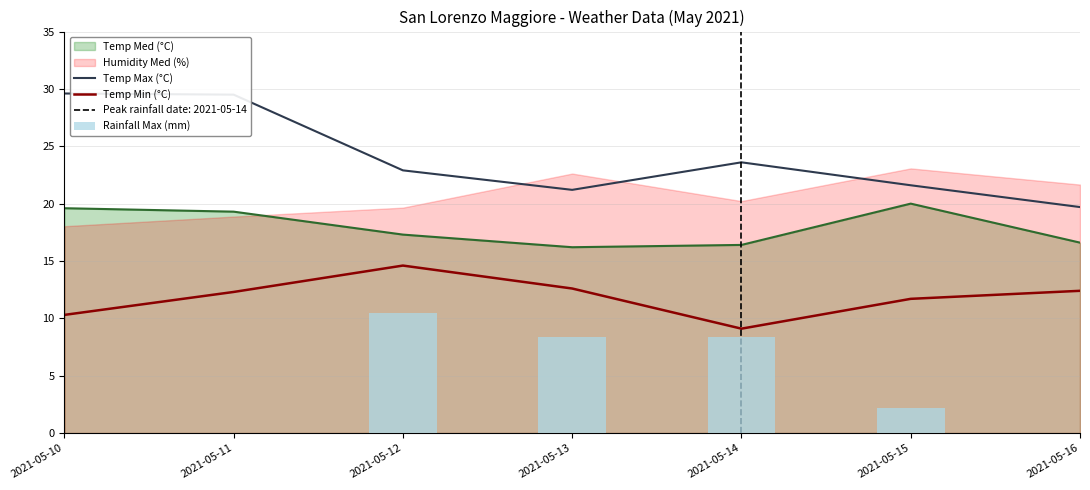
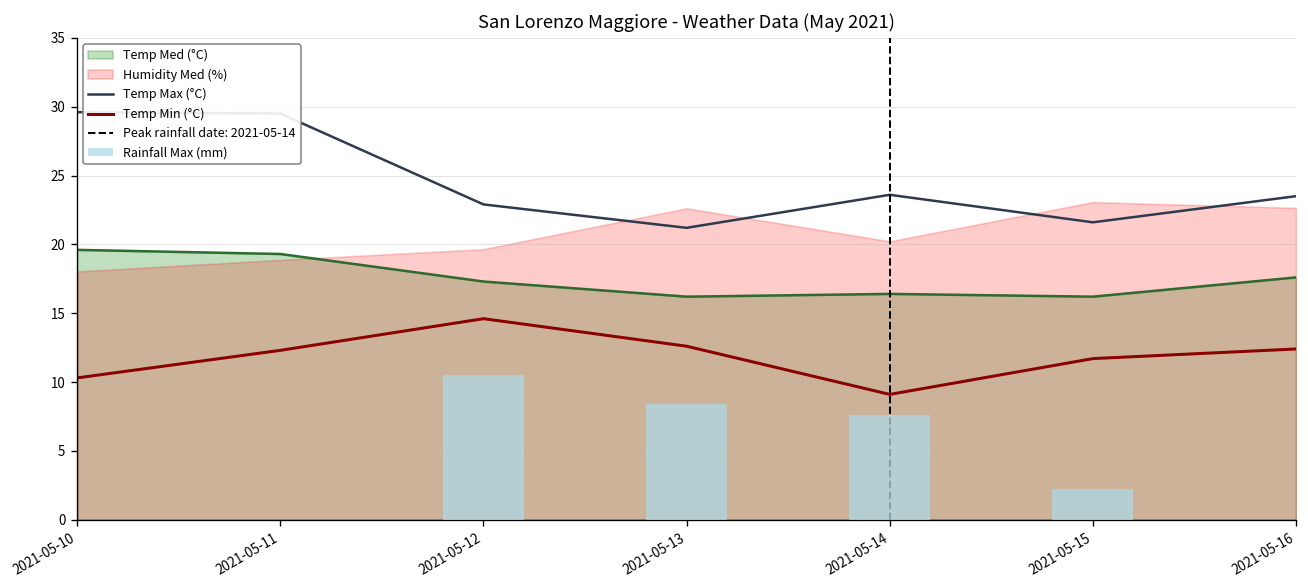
  {
    "Rainfall Max (mm)": {
      "2021-05-10": 0.0,
      "2021-05-11": 0.0,
      "2021-05-12": 10.5,
      "2021-05-13": 8.4,
-     "2021-05-14": 8.4,
+     "2021-05-14": 7.6,
      "2021-05-15": 2.2,
      "2021-05-16": 0.0
    },
    "Temp Med (°C)": {
      "2021-05-10": 19.6,
      "2021-05-11": 19.3,
      "2021-05-12": 17.3,
      "2021-05-13": 16.2,
      "2021-05-14": 16.4,
-     "2021-05-15": 20.0,
-     "2021-05-16": 16.6
+     "2021-05-15": 16.2,
+     "2021-05-16": 17.6
    },
    "Temp Max (°C)": {
      "2021-05-10": 29.6,
      "2021-05-12": 22.9,
      "2021-05-13": 21.2,
      "2021-05-14": 23.6,
      "2021-05-15": 21.6,
-     "2021-05-16": 19.7
+     "2021-05-16": 23.5
    },
    "Humidity Med (%)": {
      "2021-05-10": 18.0,
      "2021-05-11": 18.9,
      "2021-05-12": 19.7,
      "2021-05-13": 22.6,
      "2021-05-14": 20.2,
      "2021-05-15": 23.1,
-     "2021-05-16": 21.7
+     "2021-05-16": 22.7
    },
    "Temp Min (°C)": {
      "2021-05-10": 10.3,
      "2021-05-11": 12.3,
      "2021-05-12": 14.6,
      "2021-05-13": 12.6,
      "2021-05-14": 9.1,
      "2021-05-15": 11.7,
      "2021-05-16": 12.4
    }
  }
